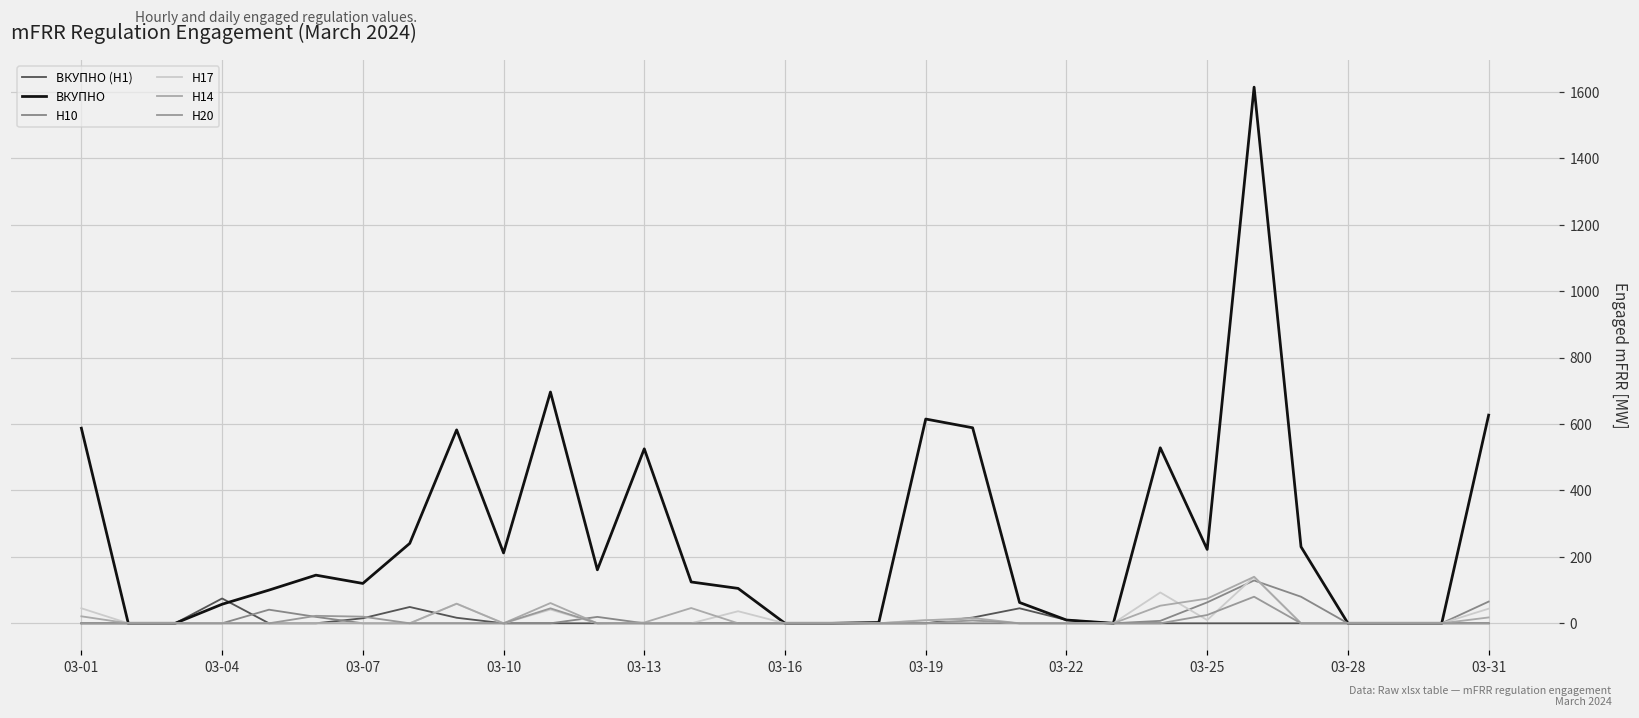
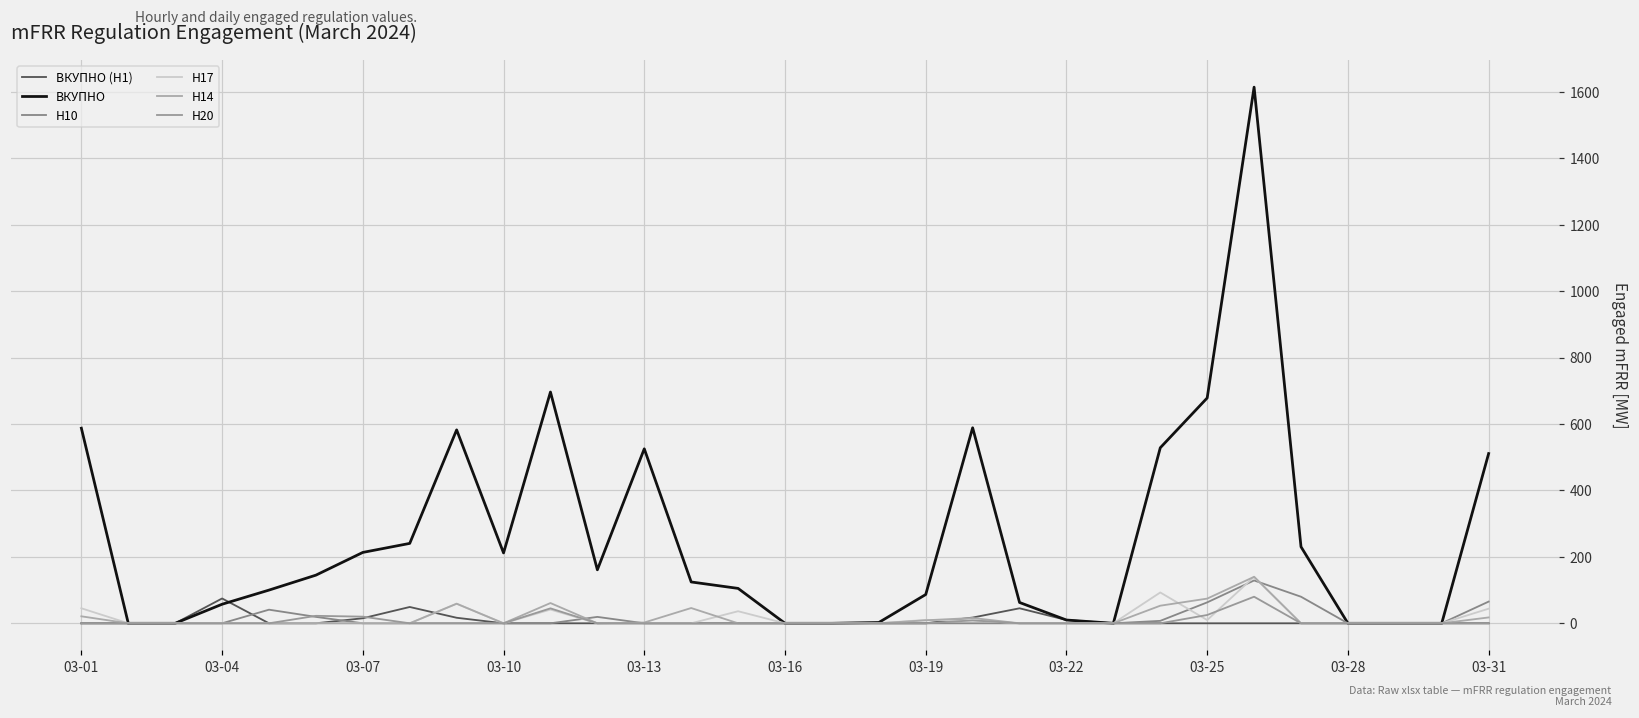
  {
    "ВКУПНО (H1)": {
      "03-04": 70,
      "03-25": 0
    },
    "ВКУПНО": {
      "03-01": 590,
      "03-04": 60,
-     "03-07": 120,
+     "03-07": 210,
      "03-10": 210,
      "03-13": 530,
-     "03-19": 620,
-     "03-25": 220,
-     "03-31": 630
+     "03-19": 90,
+     "03-25": 680,
+     "03-31": 510
    }
  }
